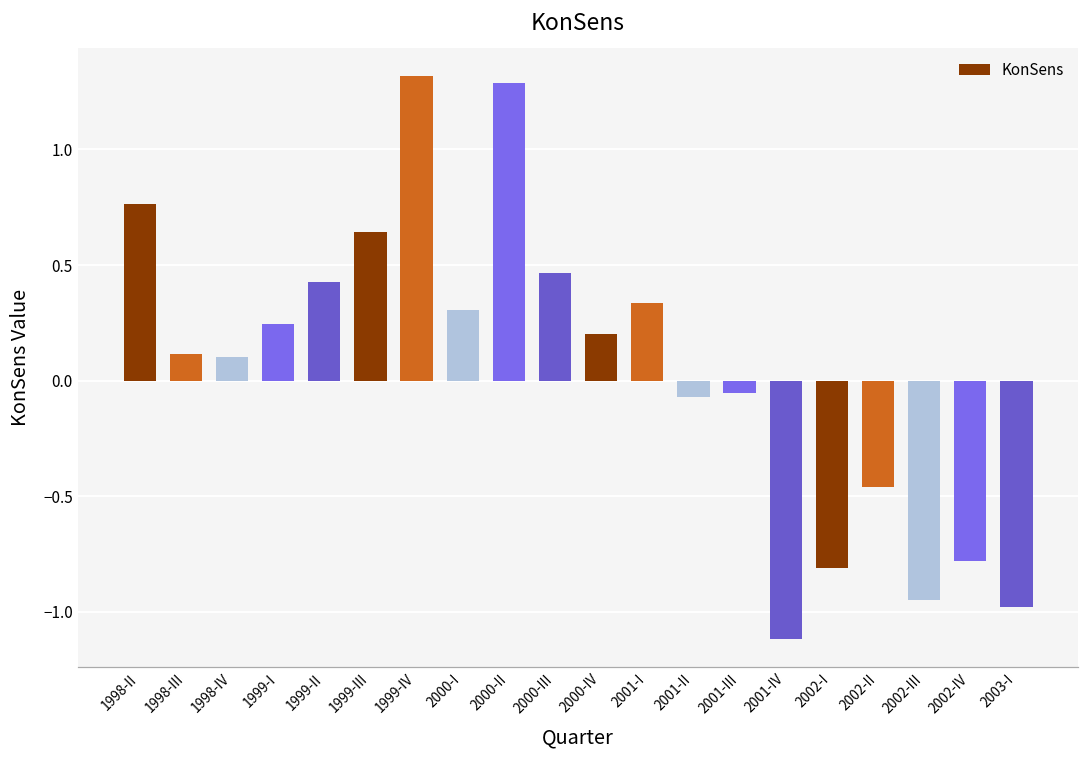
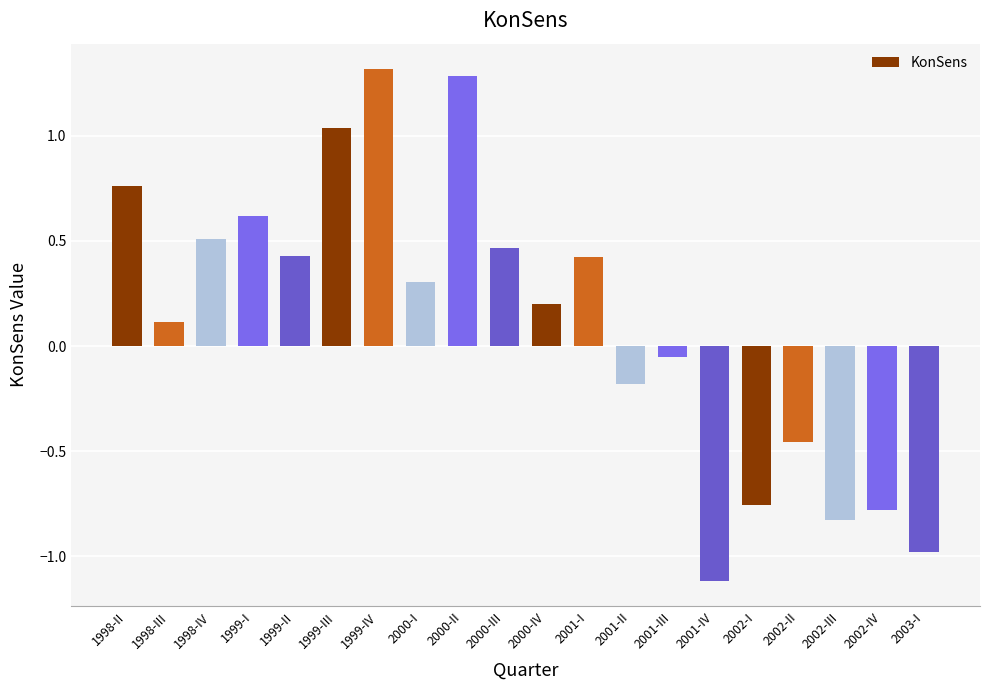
  {
    "1998-II": 0.76,
    "1998-III": 0.11,
-   "1998-IV": 0.10,
-   "1999-I": 0.24,
+   "1998-IV": 0.51,
+   "1999-I": 0.62,
    "1999-II": 0.43,
-   "1999-III": 0.64,
+   "1999-III": 1.04,
    "1999-IV": 1.32,
    "2000-I": 0.30,
    "2000-II": 1.29,
    "2000-III": 0.47,
    "2000-IV": 0.20,
-   "2001-I": 0.34,
-   "2001-II": -0.07,
+   "2001-I": 0.42,
+   "2001-II": -0.18,
    "2001-III": -0.05,
    "2001-IV": -1.12,
-   "2002-I": -0.81,
+   "2002-I": -0.75,
    "2002-II": -0.46,
-   "2002-III": -0.95,
+   "2002-III": -0.83,
    "2002-IV": -0.78,
    "2003-I": -0.98
  }
